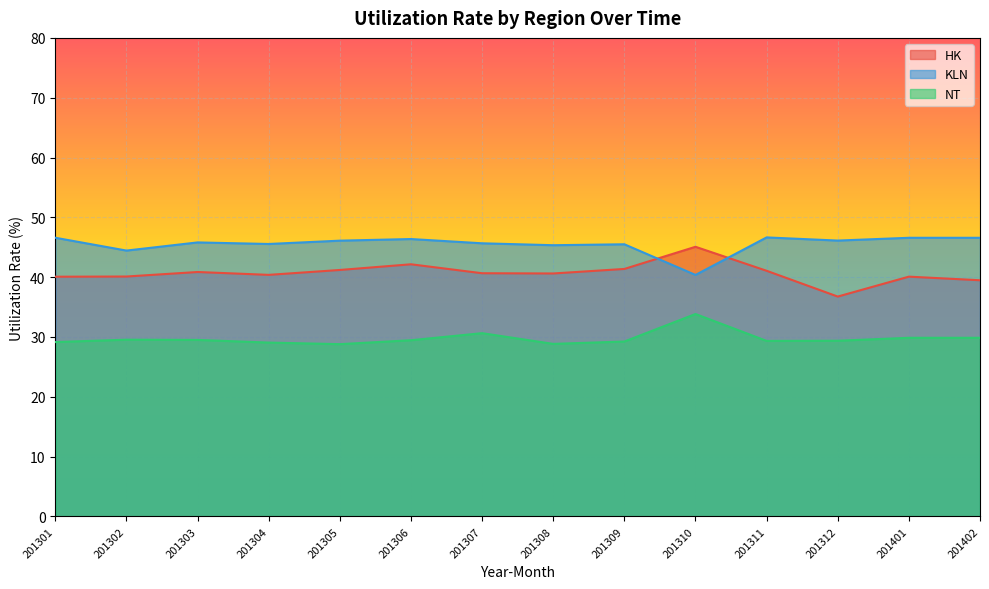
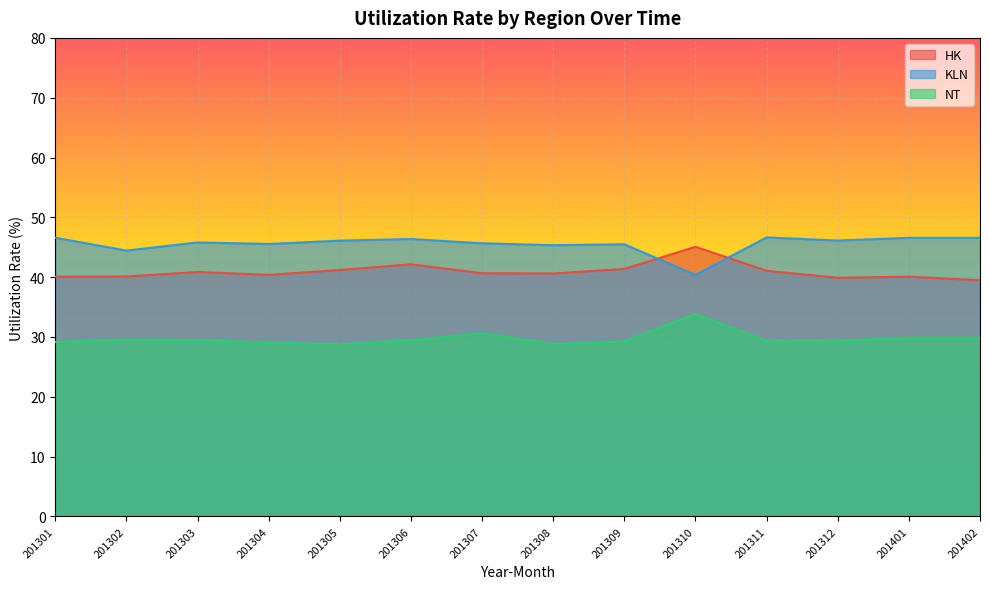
  {
    "HK": {
      "201301": 40,
      "201302": 40,
      "201303": 41,
      "201304": 40,
      "201305": 41,
      "201306": 42,
      "201307": 41,
      "201308": 41,
      "201309": 41,
      "201310": 45,
      "201311": 41,
-     "201312": 37,
+     "201312": 40,
      "201401": 40,
      "201402": 39
    },
    "KLN": {
      "201301": 47,
      "201302": 44,
      "201303": 46,
      "201304": 46,
      "201305": 46,
      "201306": 46,
      "201307": 46,
      "201308": 45,
      "201309": 45,
      "201310": 40,
      "201311": 47,
      "201312": 46,
      "201401": 47,
      "201402": 47
    },
    "NT": {
      "201301": 29,
      "201302": 30,
      "201303": 30,
      "201304": 29,
      "201305": 29,
      "201306": 29,
      "201307": 31,
      "201308": 29,
      "201309": 29,
      "201310": 34,
      "201311": 29,
      "201312": 29,
      "201401": 30,
      "201402": 30
    }
  }
